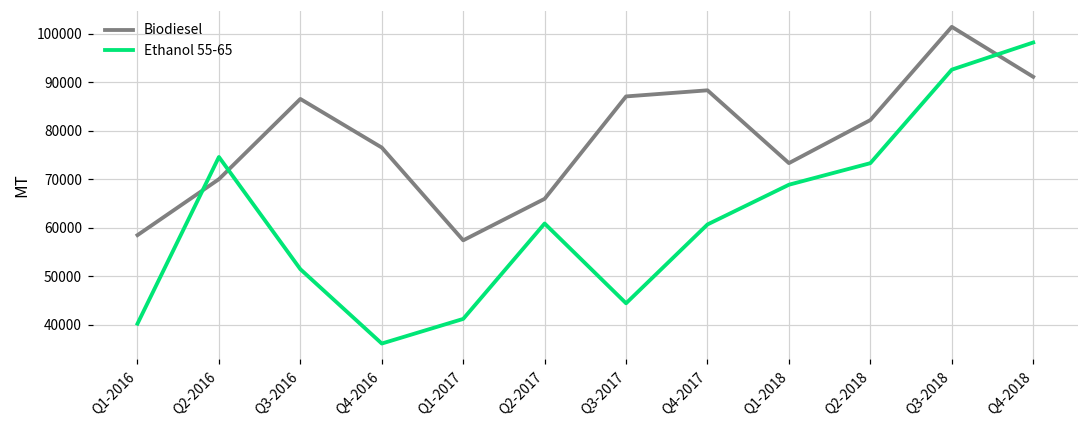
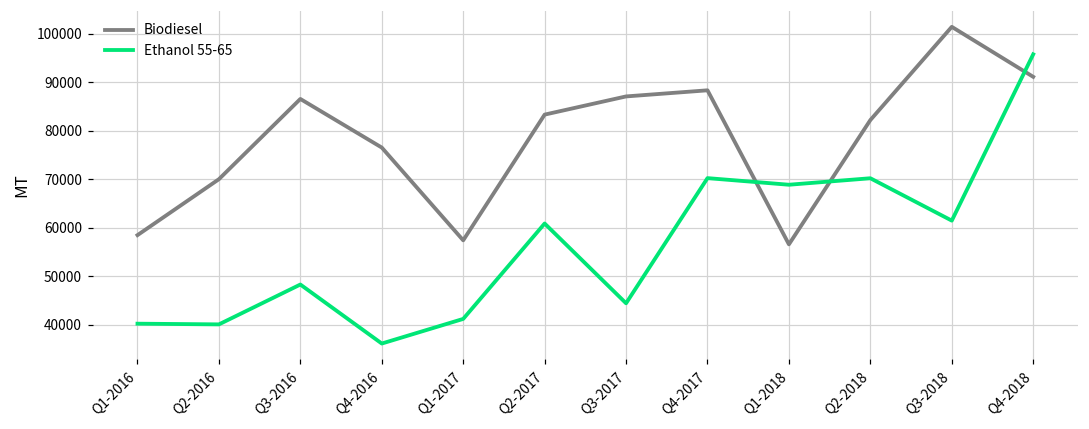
  {
    "Biodiesel": {
      "Q1-2016": 59000,
      "Q2-2016": 70000,
      "Q3-2016": 87000,
      "Q4-2016": 77000,
      "Q1-2017": 57000,
-     "Q2-2017": 66000,
+     "Q2-2017": 83000,
      "Q3-2017": 87000,
      "Q4-2017": 88000,
-     "Q1-2018": 73000,
+     "Q1-2018": 57000,
      "Q2-2018": 82000,
      "Q3-2018": 101000,
      "Q4-2018": 91000
    },
    "Ethanol 55-65": {
      "Q1-2016": 40000,
-     "Q2-2016": 75000,
-     "Q3-2016": 52000,
+     "Q2-2016": 40000,
+     "Q3-2016": 48000,
      "Q4-2016": 36000,
      "Q1-2017": 41000,
      "Q2-2017": 61000,
      "Q3-2017": 44000,
-     "Q4-2017": 61000,
+     "Q4-2017": 70000,
      "Q1-2018": 69000,
-     "Q2-2018": 73000,
-     "Q3-2018": 93000,
-     "Q4-2018": 98000
+     "Q2-2018": 70000,
+     "Q3-2018": 62000,
+     "Q4-2018": 96000
    }
  }
